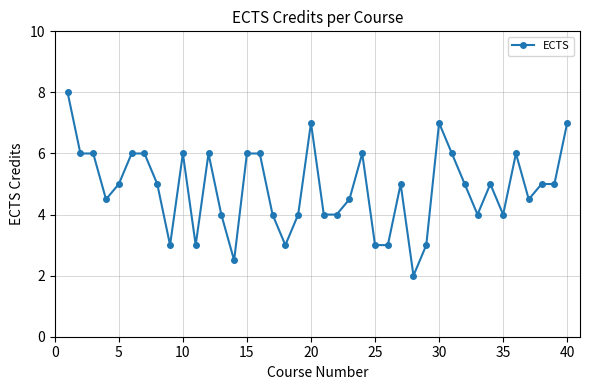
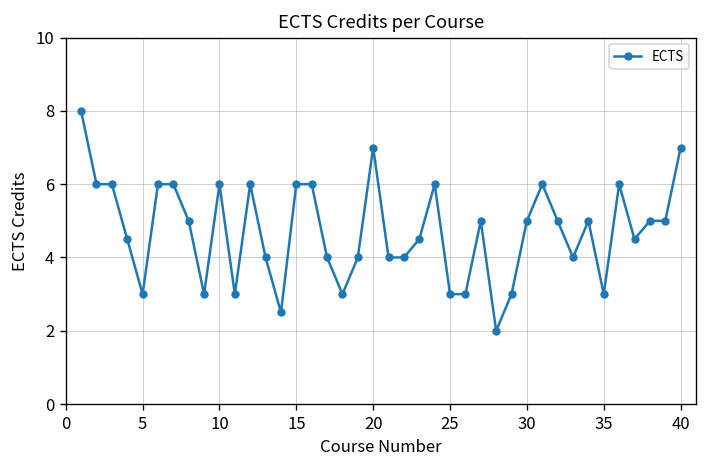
  {
-   "5": 5,
+   "5": 3,
    "10": 6,
    "15": 6,
    "20": 7,
    "25": 3,
-   "30": 7,
-   "35": 4,
+   "30": 5,
+   "35": 3,
    "40": 7
  }
